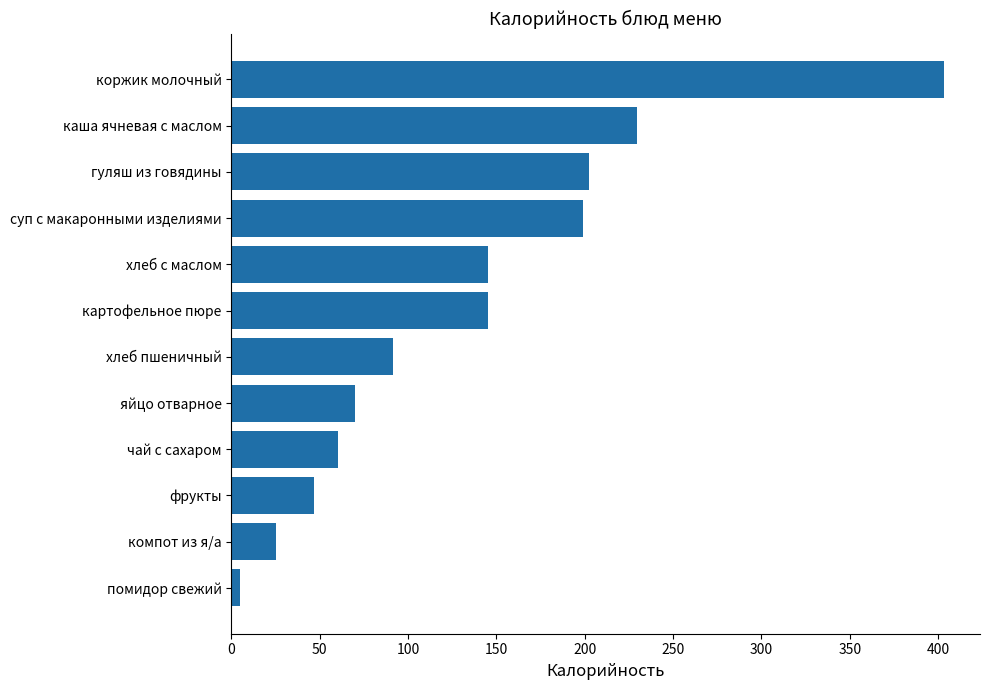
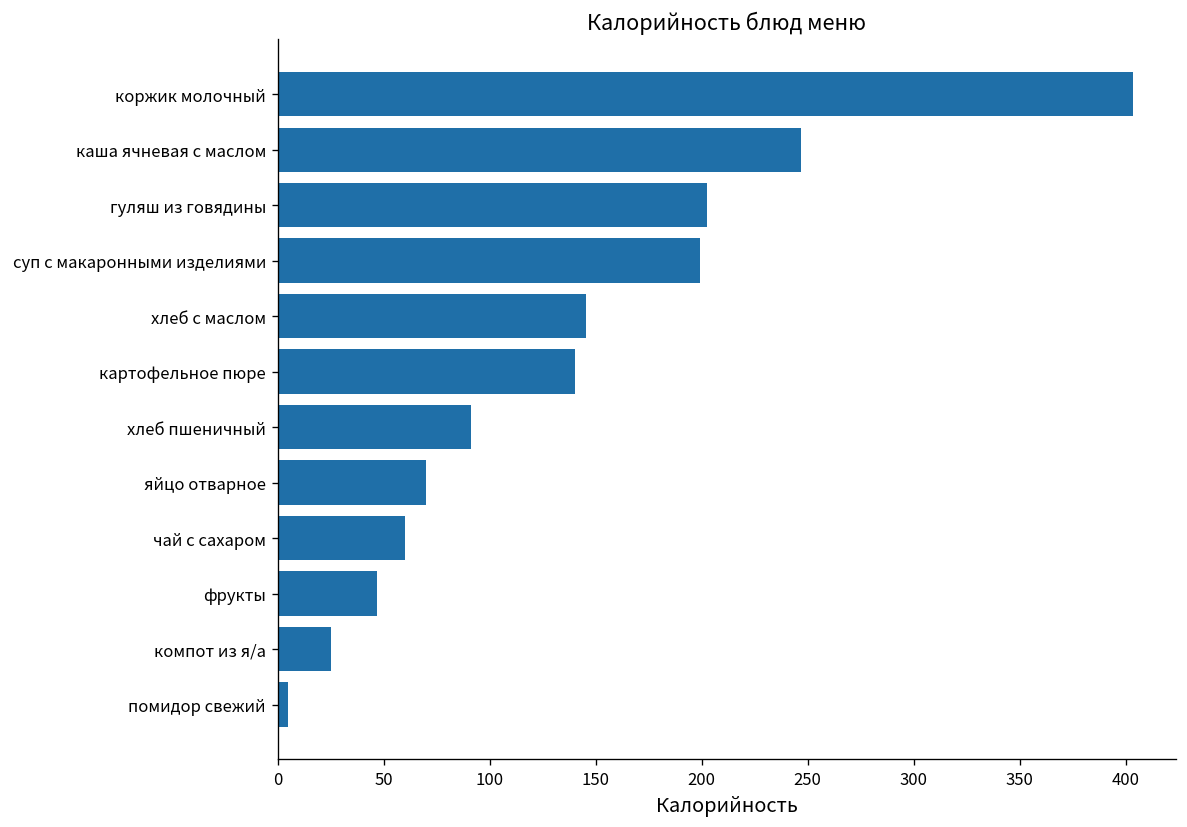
  {
    "коржик молочный": 404,
-   "каша ячневая с маслом": 230,
+   "каша ячневая с маслом": 247,
    "гуляш из говядины": 203,
    "суп с макаронными изделиями": 199,
    "хлеб с маслом": 145,
-   "картофельное пюре": 145,
+   "картофельное пюре": 140,
    "хлеб пшеничный": 91,
    "яйцо отварное": 70,
    "чай с сахаром": 60,
    "фрукты": 47,
    "компот из я/а": 25,
    "помидор свежий": 5
  }
